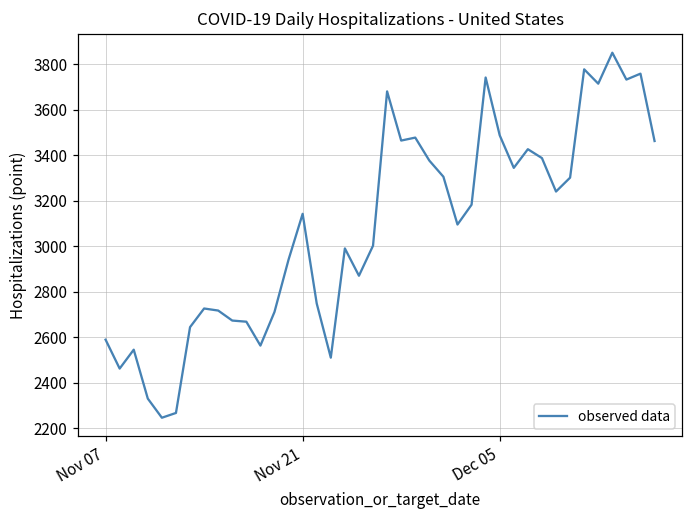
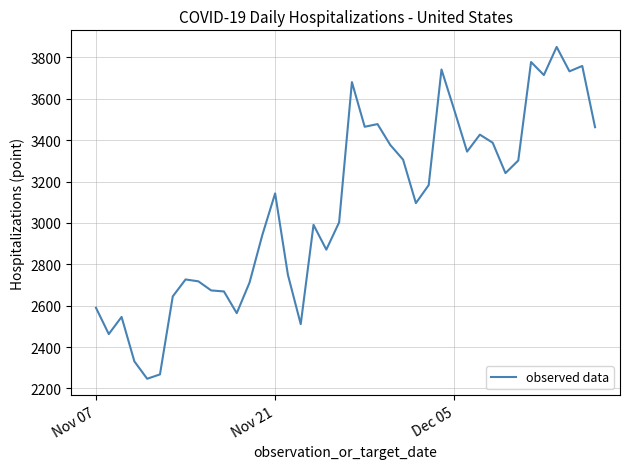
  {
    "Nov 07": 2590,
    "Nov 21": 3140,
-   "Dec 05": 3490
+   "Dec 05": 3550
  }
